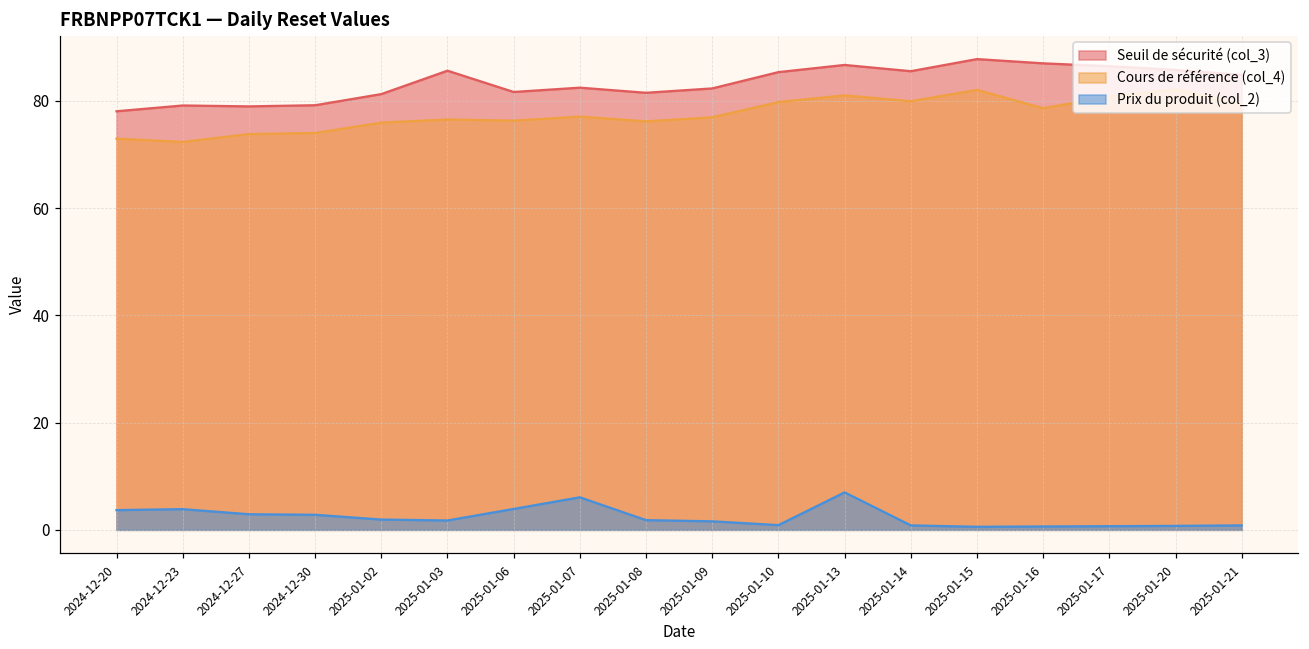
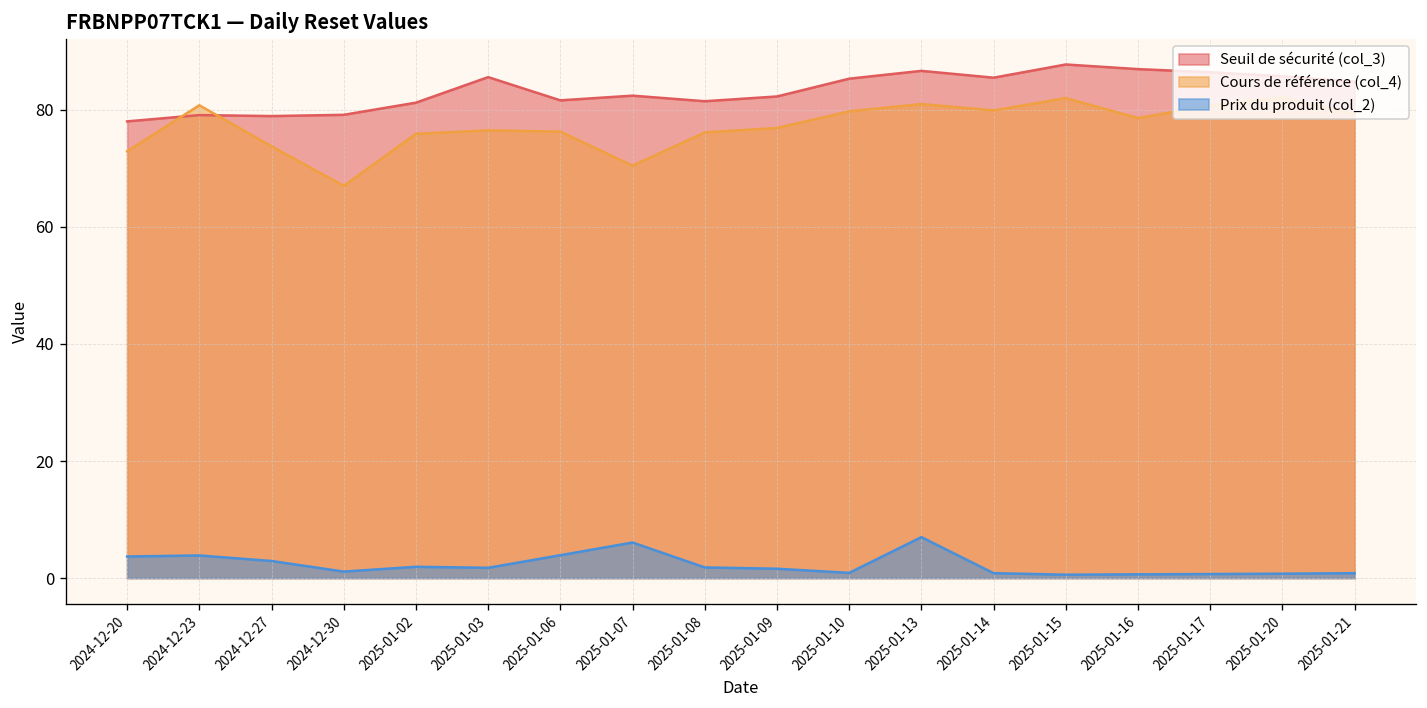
  {
    "Seuil de sécurité (col_3)": {
      "2024-12-20": 78,
      "2024-12-23": 79,
      "2024-12-27": 79,
      "2024-12-30": 79,
      "2025-01-02": 81,
      "2025-01-03": 86,
      "2025-01-06": 82,
      "2025-01-07": 82,
      "2025-01-08": 81,
      "2025-01-09": 82,
      "2025-01-10": 85,
      "2025-01-13": 87,
      "2025-01-14": 86,
      "2025-01-15": 88,
      "2025-01-16": 87
    },
    "Cours de référence (col_4)": {
      "2024-12-20": 73,
-     "2024-12-23": 72,
+     "2024-12-23": 81,
      "2024-12-27": 74,
-     "2024-12-30": 74,
+     "2024-12-30": 67,
      "2025-01-02": 76,
      "2025-01-03": 77,
      "2025-01-06": 76,
-     "2025-01-07": 77,
+     "2025-01-07": 70,
      "2025-01-08": 76,
      "2025-01-09": 77,
      "2025-01-10": 80,
      "2025-01-13": 81,
      "2025-01-14": 80,
      "2025-01-15": 82,
      "2025-01-16": 79
    },
    "Prix du produit (col_2)": {
      "2024-12-20": 4,
      "2024-12-23": 4,
      "2024-12-27": 3,
-     "2024-12-30": 3,
+     "2024-12-30": 1,
      "2025-01-02": 2,
      "2025-01-03": 2,
      "2025-01-06": 4,
      "2025-01-07": 6,
      "2025-01-08": 2,
      "2025-01-09": 2,
      "2025-01-10": 1,
      "2025-01-13": 7,
      "2025-01-14": 1,
      "2025-01-15": 1,
      "2025-01-16": 1,
      "2025-01-17": 1,
      "2025-01-20": 1,
      "2025-01-21": 1
    }
  }
